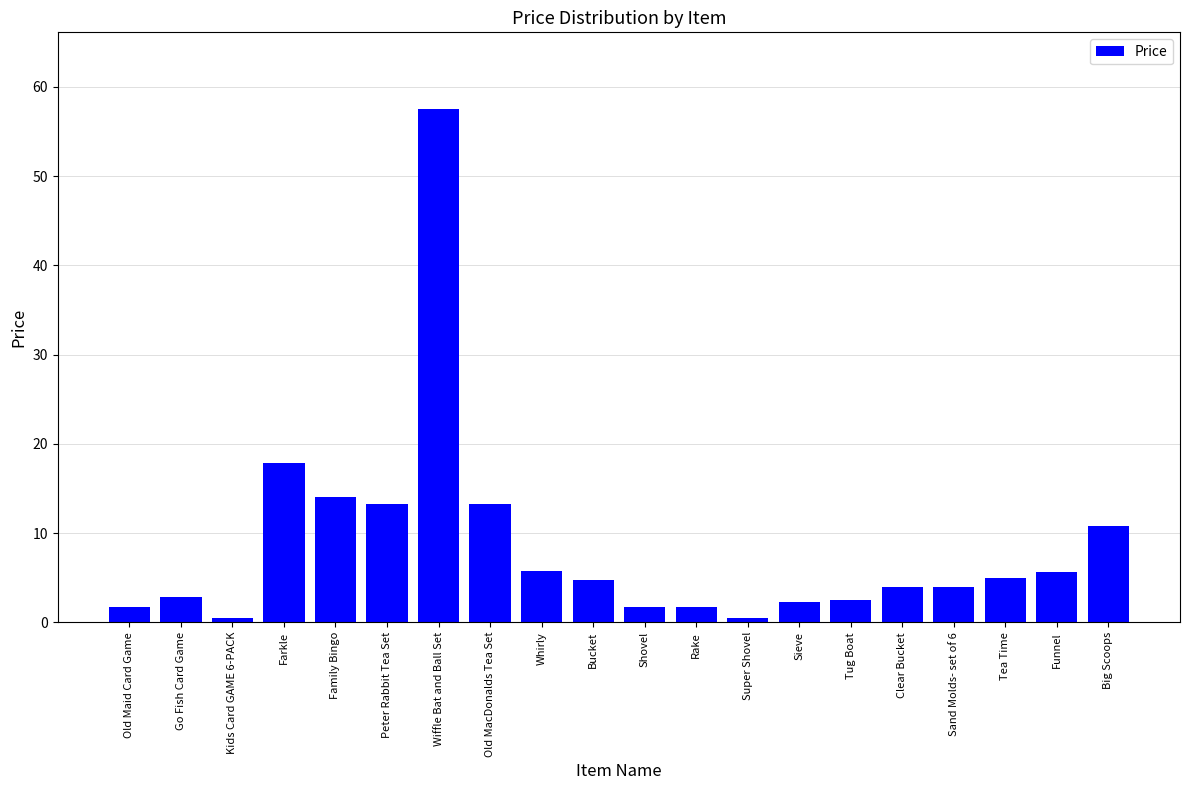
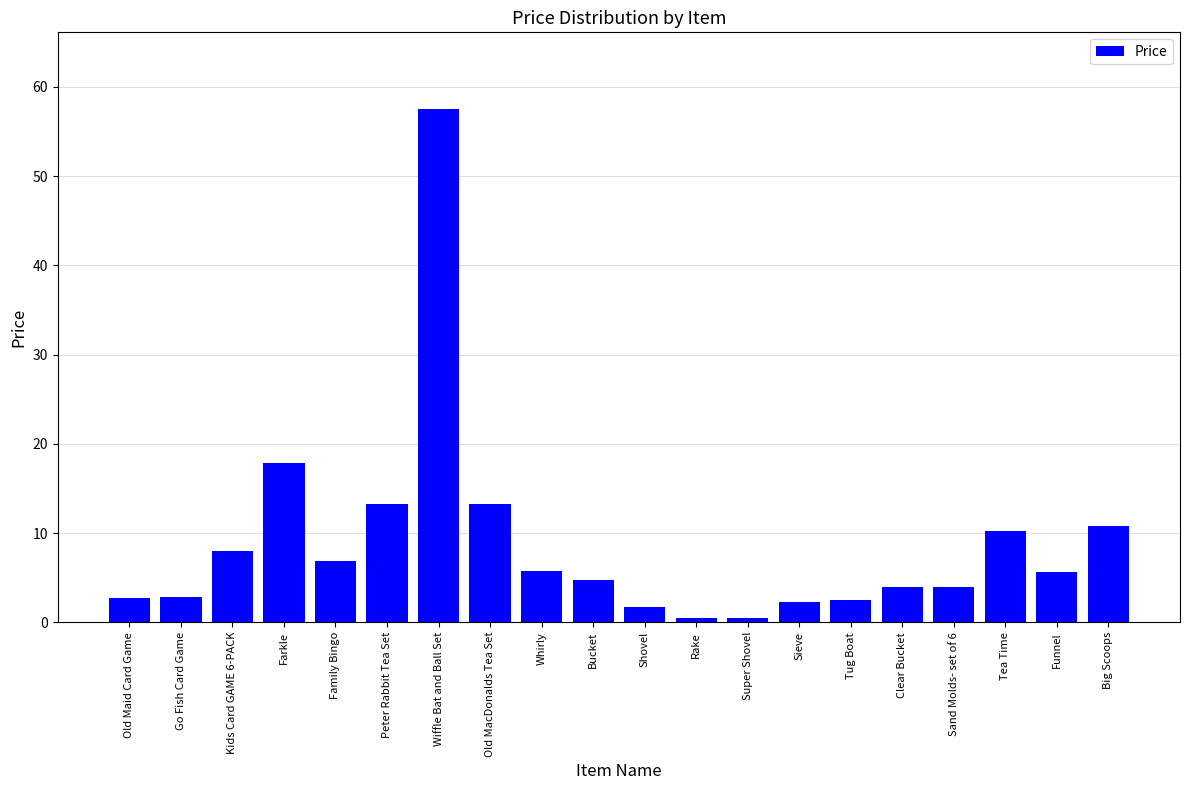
  {
-   "Old Maid Card Game": 2,
+   "Old Maid Card Game": 3,
    "Go Fish Card Game": 3,
-   "Kids Card GAME 6-PACK": 0,
+   "Kids Card GAME 6-PACK": 8,
    "Farkle": 18,
-   "Family Bingo": 14,
+   "Family Bingo": 7,
    "Peter Rabbit Tea Set": 13,
    "Wiffle Bat and Ball Set": 58,
    "Old MacDonalds Tea Set": 13,
    "Whirly": 6,
    "Bucket": 5,
    "Shovel": 2,
-   "Rake": 2,
+   "Rake": 0,
    "Super Shovel": 1,
    "Sieve": 2,
    "Tug Boat": 3,
    "Clear Bucket": 4,
    "Sand Molds- set of 6": 4,
-   "Tea Time": 5,
+   "Tea Time": 10,
    "Funnel": 6,
    "Big Scoops": 11
  }
